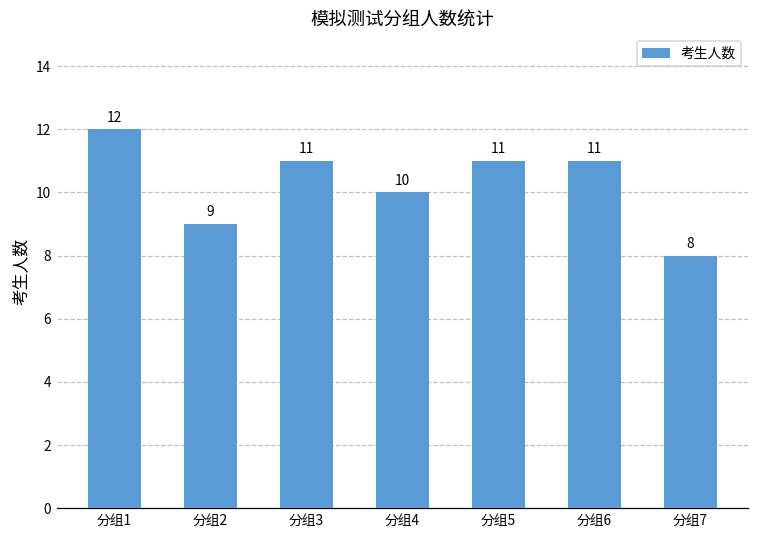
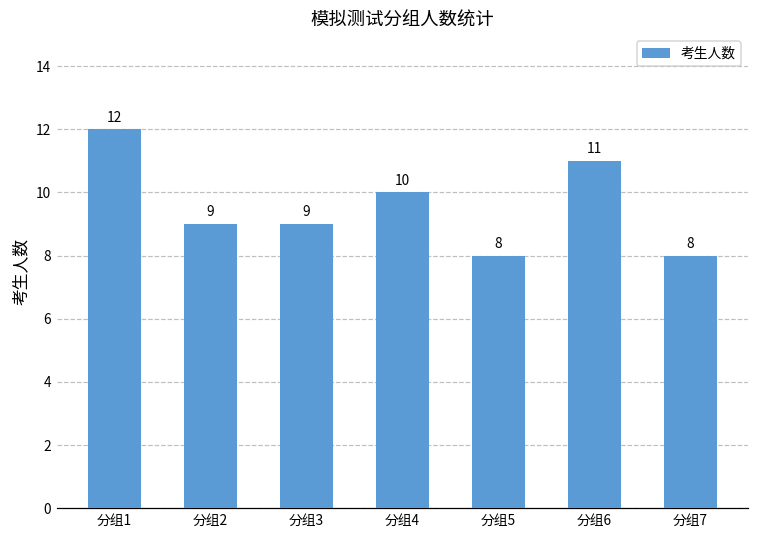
  {
    "分组1": 12,
    "分组2": 9,
-   "分组3": 11,
+   "分组3": 9,
    "分组4": 10,
-   "分组5": 11,
+   "分组5": 8,
    "分组6": 11,
    "分组7": 8
  }
